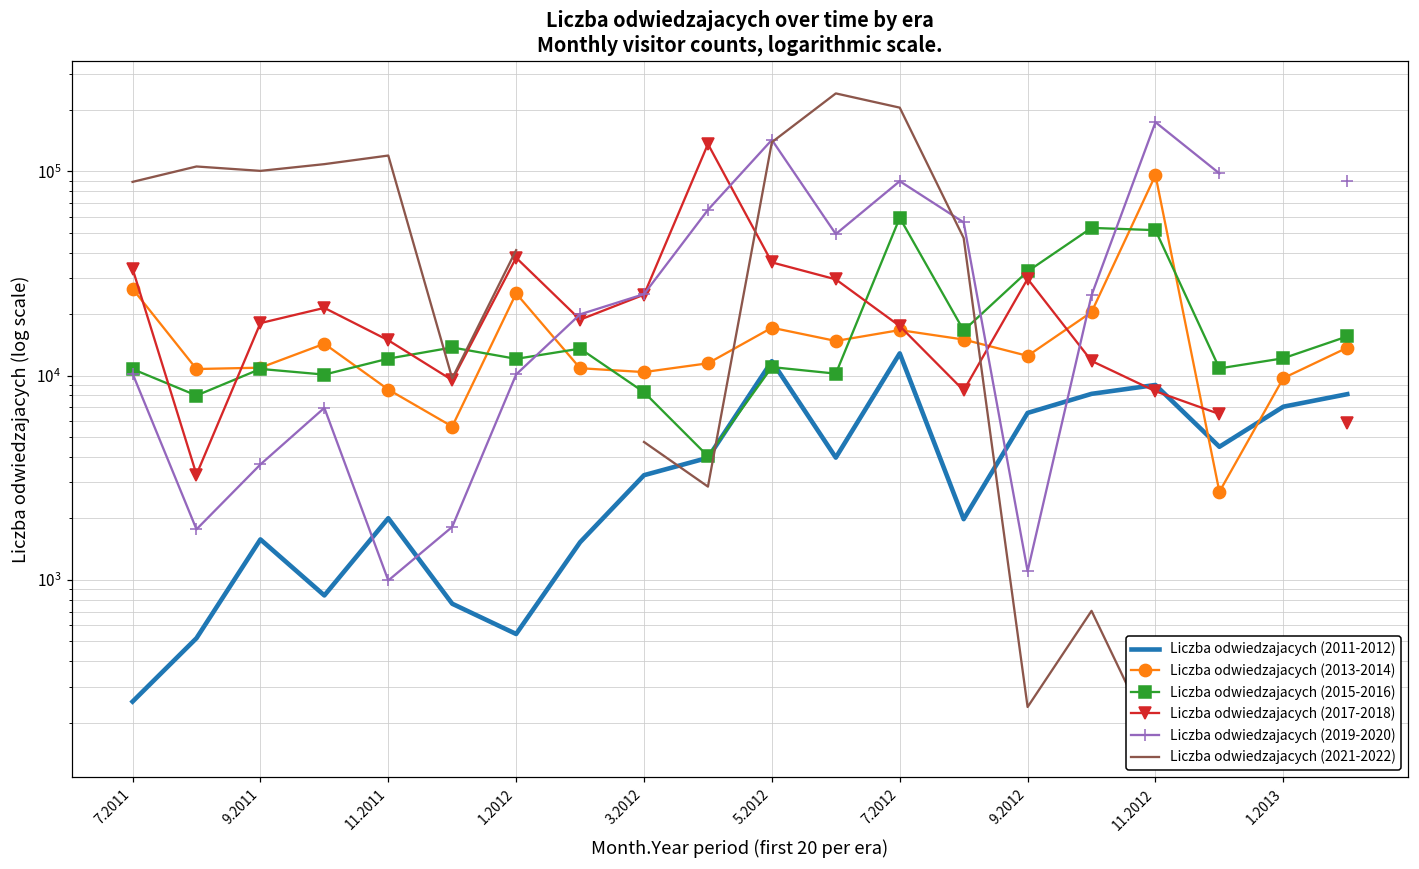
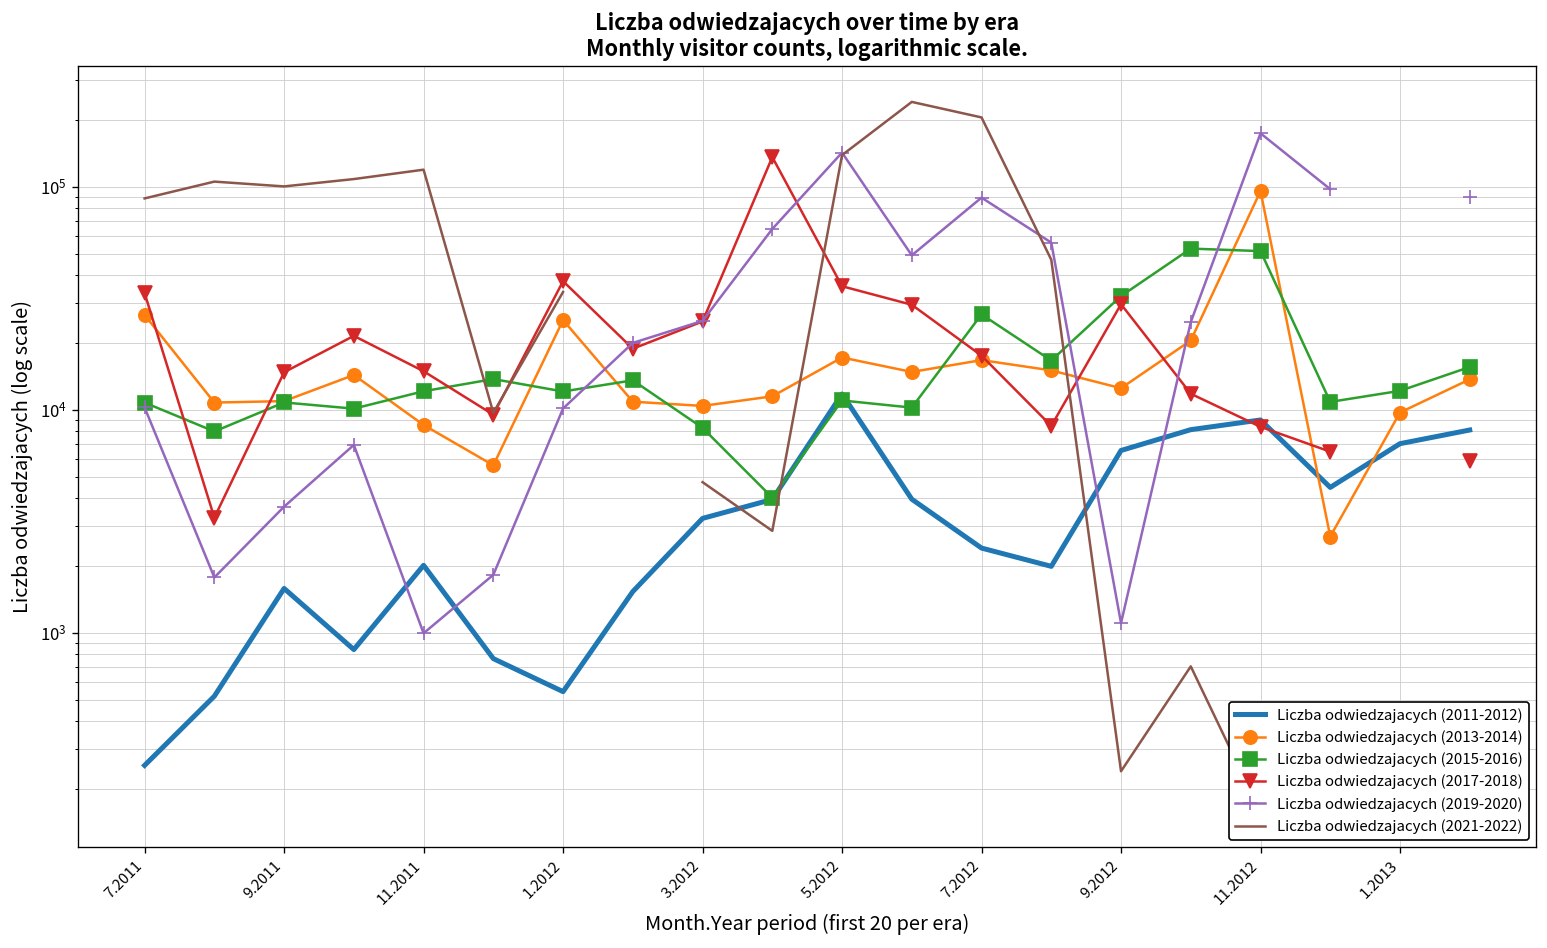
  {
    "Liczba odwiedzajacych (2011-2012)": {
      "7.2011": 250,
      "9.2011": 1600,
      "11.2011": 2000,
      "1.2012": 540,
      "3.2012": 3300,
      "5.2012": 12000,
-     "7.2012": 13000,
+     "7.2012": 2400,
      "9.2012": 6600,
      "11.2012": 9000,
      "1.2013": 7000
    },
    "Liczba odwiedzajacych (2013-2014)": {
      "7.2011": 27000,
      "11.2011": 9000,
      "1.2012": 25000,
      "3.2012": 10000,
      "5.2012": 17000,
      "7.2012": 17000,
      "9.2012": 12000,
      "11.2012": 100000,
      "1.2013": 10000
    },
    "Liczba odwiedzajacych (2015-2016)": {
      "7.2011": 11000,
      "11.2011": 12000,
      "1.2012": 12000,
      "3.2012": 8000,
      "5.2012": 11000,
-     "7.2012": 59000,
+     "7.2012": 27000,
      "9.2012": 32000,
      "11.2012": 51000,
      "1.2013": 12000
    },
    "Liczba odwiedzajacych (2017-2018)": {
      "7.2011": 33000,
-     "9.2011": 18000,
+     "9.2011": 15000,
      "11.2011": 15000,
      "1.2012": 38000,
      "5.2012": 36000,
      "7.2012": 17000,
      "9.2012": 30000,
      "11.2012": 8000
    },
    "Liczba odwiedzajacych (2019-2020)": {
      "7.2011": 10000,
      "9.2011": 3700,
      "11.2011": 1000,
      "1.2012": 10000,
      "7.2012": 90000,
      "9.2012": 1100,
      "11.2012": 170000
    },
    "Liczba odwiedzajacych (2021-2022)": {
      "7.2011": 90000,
      "9.2011": 100000,
      "11.2011": 120000,
-     "1.2012": 41000,
+     "1.2012": 34000,
      "3.2012": 4700,
      "7.2012": 200000,
      "9.2012": 240
    }
  }
